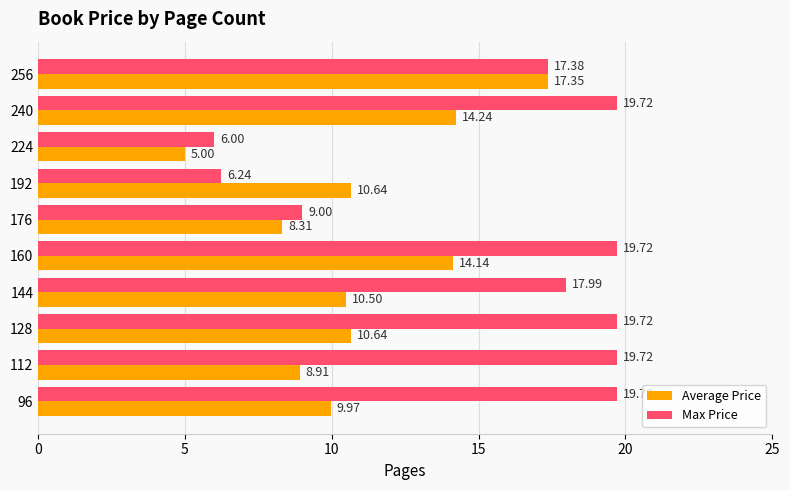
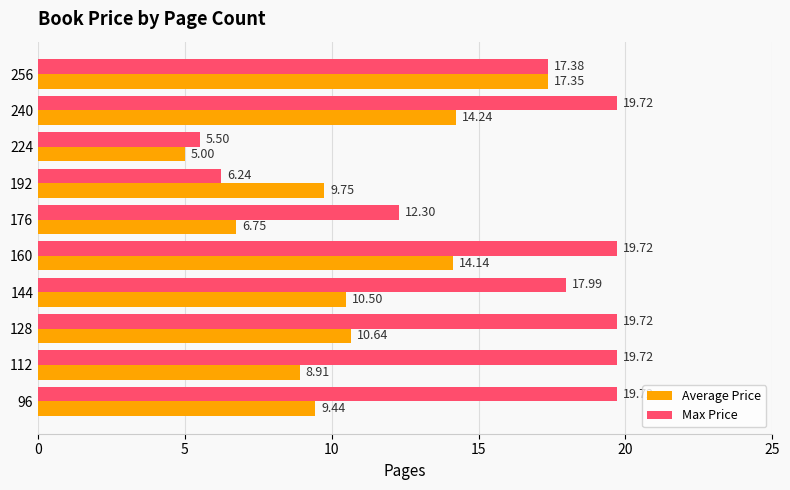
  {
    "Average Price": {
      "256": 17.35,
      "240": 14.24,
      "224": 5.00,
-     "192": 10.64,
-     "176": 8.31,
+     "192": 9.75,
+     "176": 6.75,
      "160": 14.14,
      "144": 10.50,
      "128": 10.64,
      "112": 8.91,
-     "96": 9.97
+     "96": 9.44
    },
    "Max Price": {
      "256": 17.38,
      "240": 19.72,
-     "224": 6.00,
+     "224": 5.50,
      "192": 6.24,
-     "176": 9.00,
+     "176": 12.30,
      "160": 19.72,
      "144": 17.99,
      "128": 19.72,
      "112": 19.72
    }
  }
